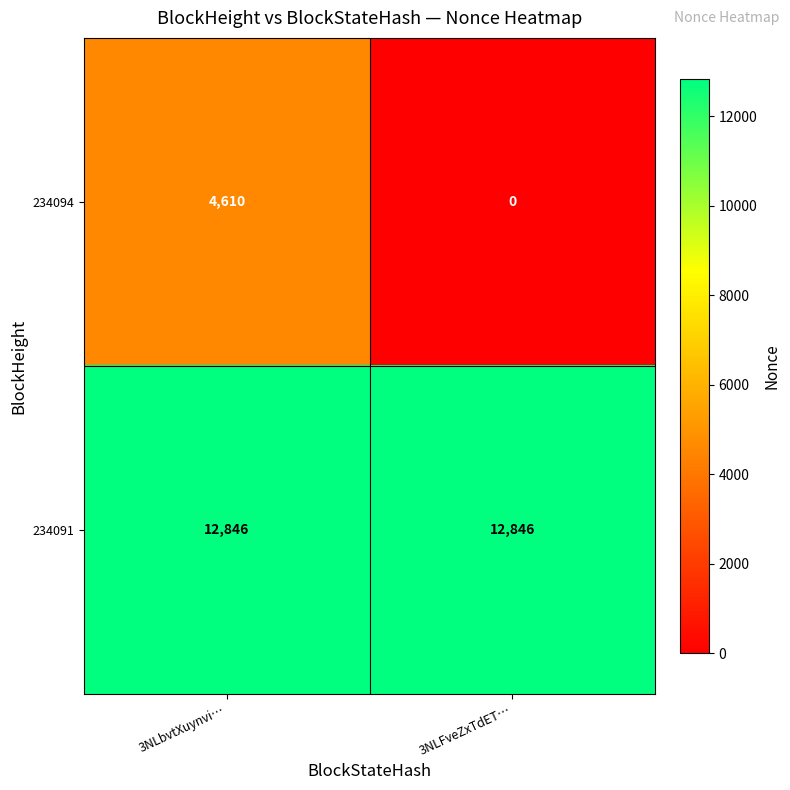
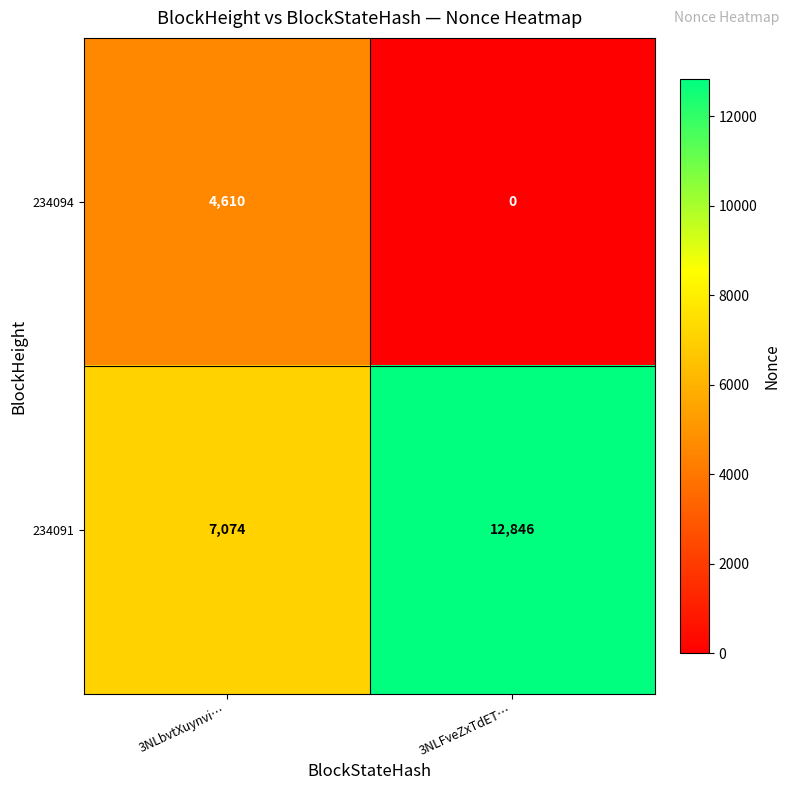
  {
    "234094": {
      "3NLbvtXuynvi…": "4,610",
      "3NLFveZxTdET…": "0"
    },
    "234091": {
-     "3NLbvtXuynvi…": "12,846",
+     "3NLbvtXuynvi…": "7,074",
      "3NLFveZxTdET…": "12,846"
    }
  }
